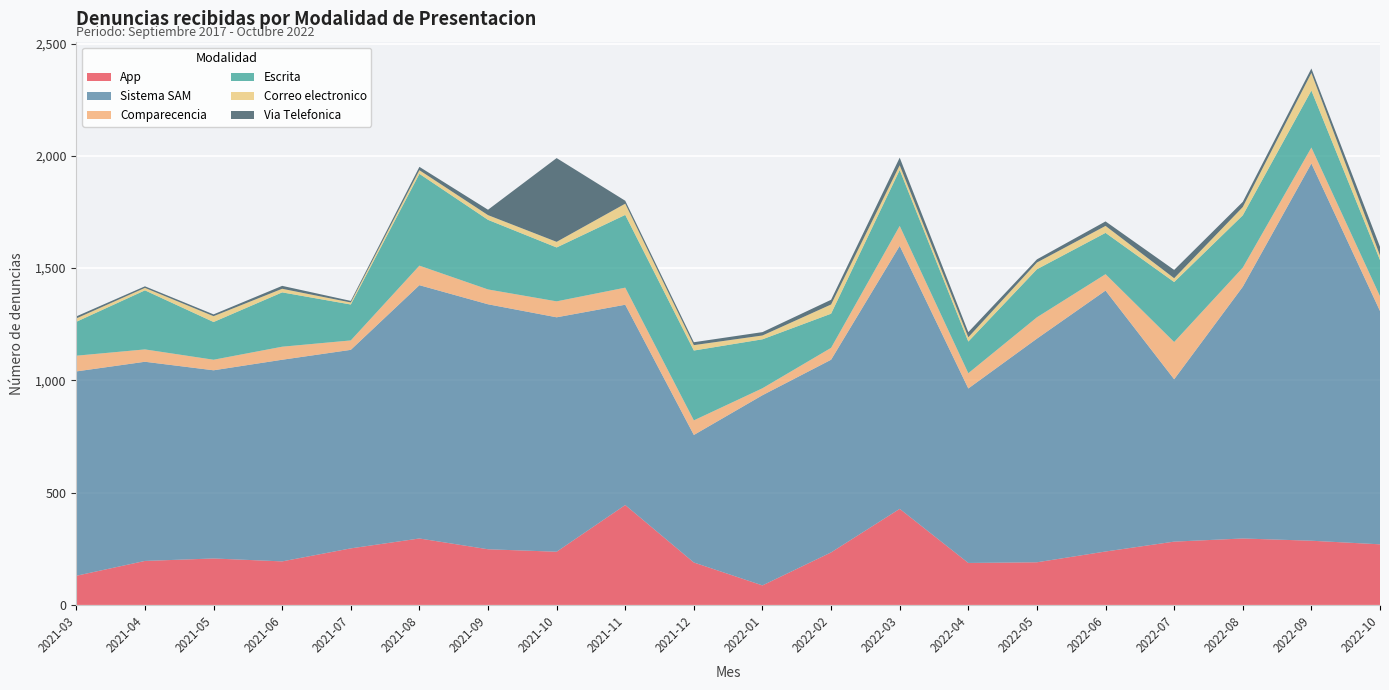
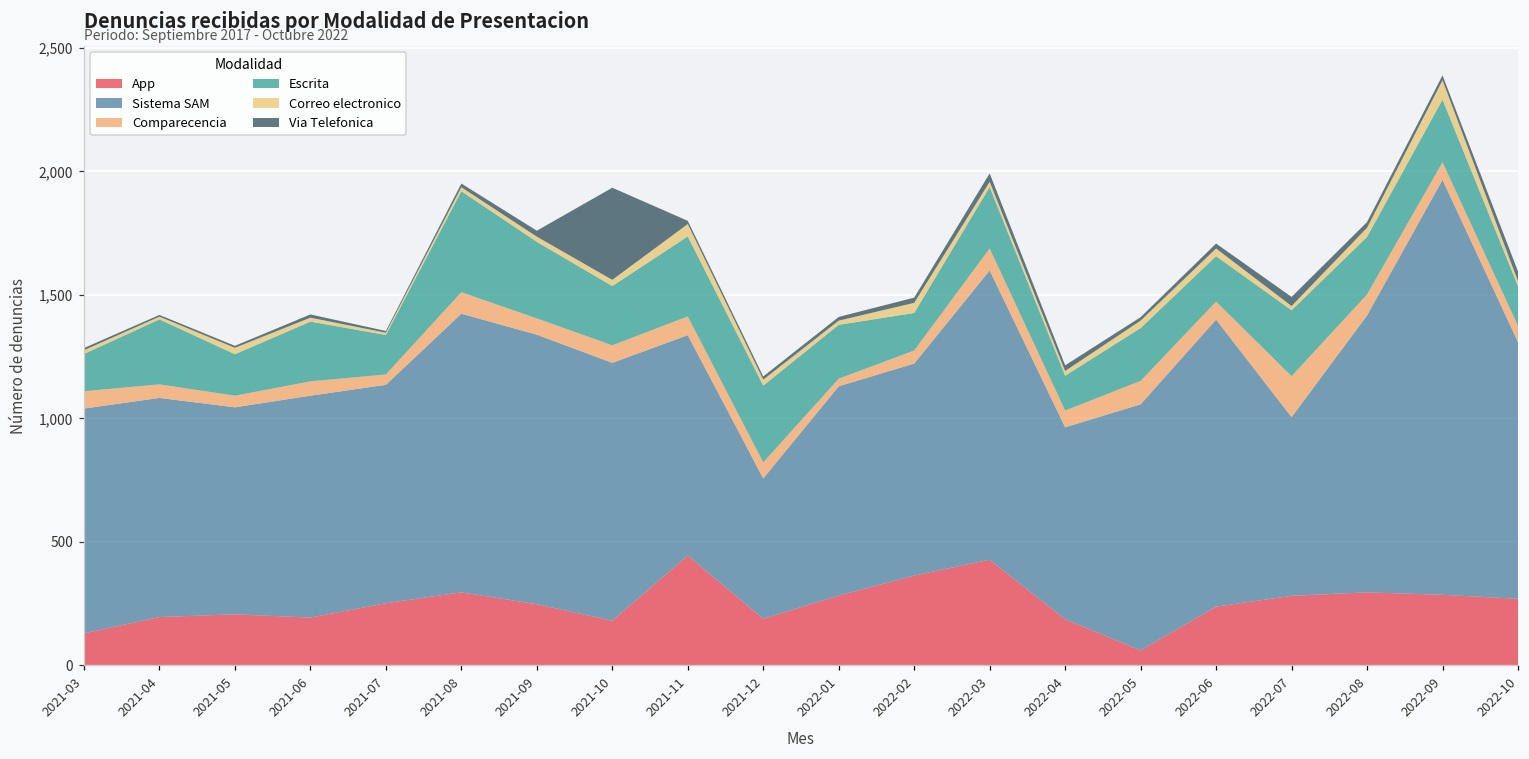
  {
    "App": {
      "2021-03": 130,
      "2021-04": 200,
      "2021-05": 210,
      "2021-06": 190,
      "2021-07": 250,
      "2021-08": 300,
      "2021-09": 250,
-     "2021-10": 240,
+     "2021-10": 180,
      "2021-11": 450,
      "2021-12": 190,
-     "2022-01": 90,
-     "2022-02": 230,
+     "2022-01": 280,
+     "2022-02": 360,
      "2022-03": 430,
      "2022-04": 190,
-     "2022-05": 190,
+     "2022-05": 60,
      "2022-06": 240,
      "2022-07": 280,
      "2022-08": 300,
      "2022-09": 290,
      "2022-10": 270
    },
    "Via Telefonica": {
      "2021-06": 10,
      "2021-08": 20,
      "2021-09": 20,
      "2021-10": 370,
      "2021-11": 10,
      "2021-12": 10,
      "2022-01": 20,
      "2022-02": 20,
      "2022-03": 30,
      "2022-04": 20,
      "2022-05": 10,
      "2022-06": 20,
      "2022-07": 40,
      "2022-08": 20,
      "2022-09": 20,
      "2022-10": 40
    }
  }
